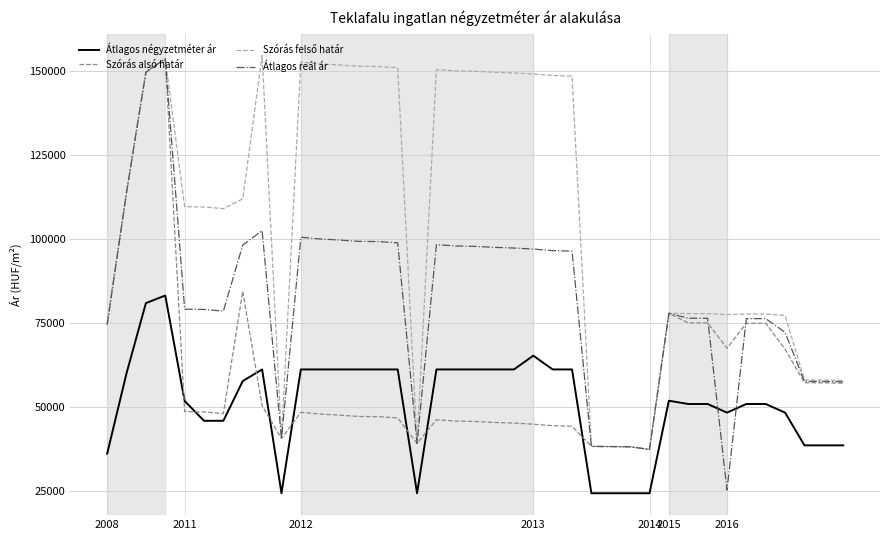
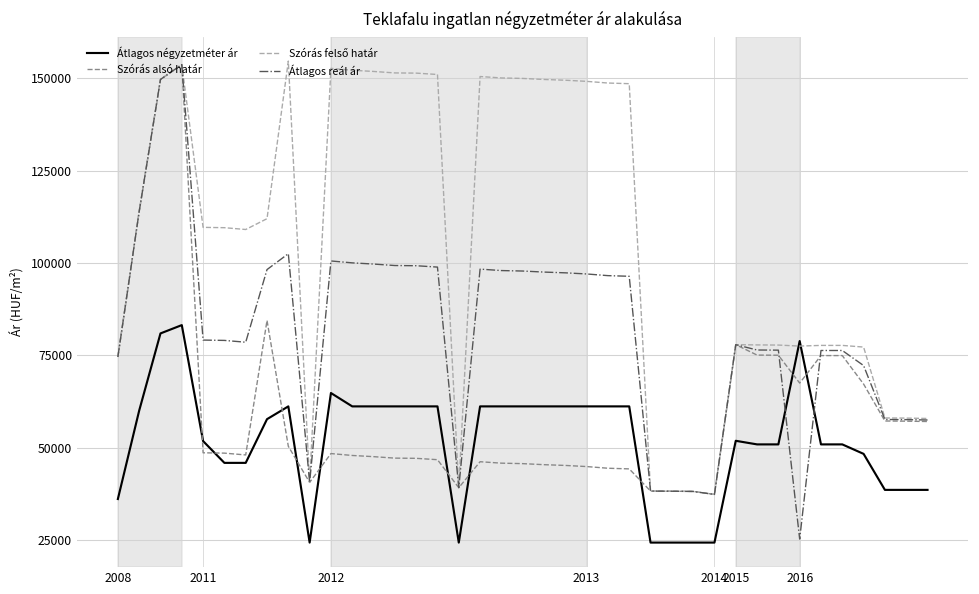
  {
    "Átlagos négyzetméter ár": {
      "2008": 36000,
      "2011": 52000,
-     "2012": 61000,
-     "2013": 65000,
-     "2016": 48000
+     "2012": 65000,
+     "2013": 61000,
+     "2016": 79000
    },
    "Átlagos reál ár": {
      "2011": 79000,
      "2012": 101000,
      "2013": 97000,
      "2016": 25000
    }
  }
